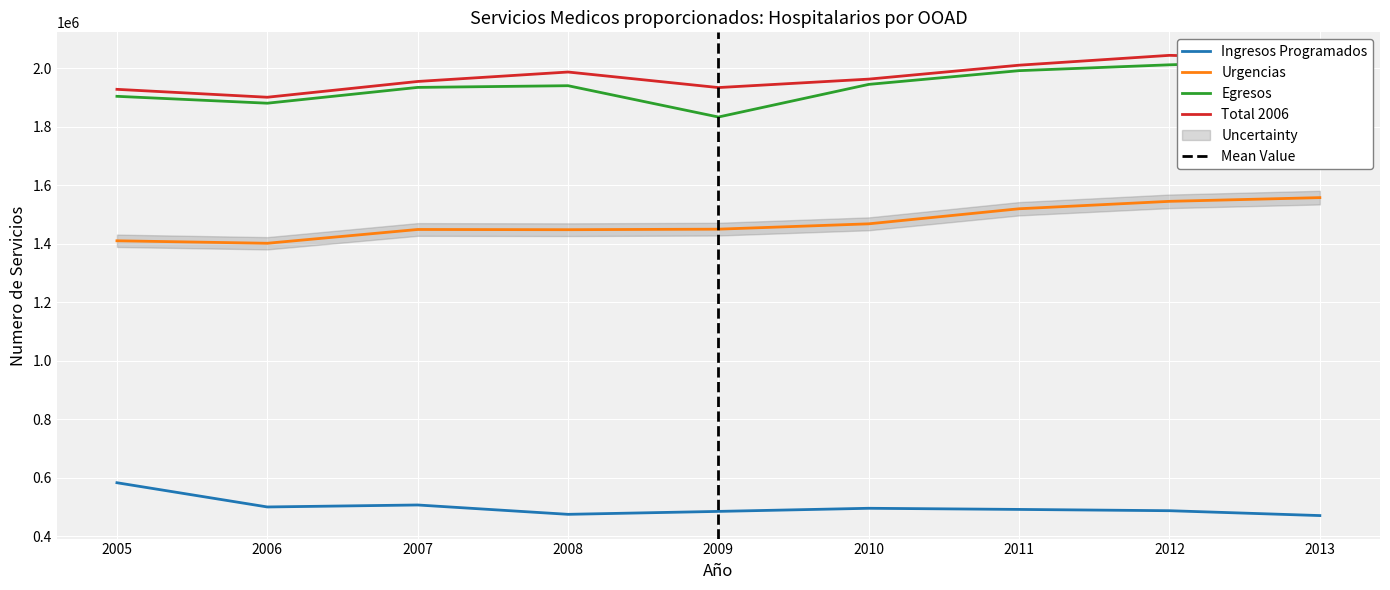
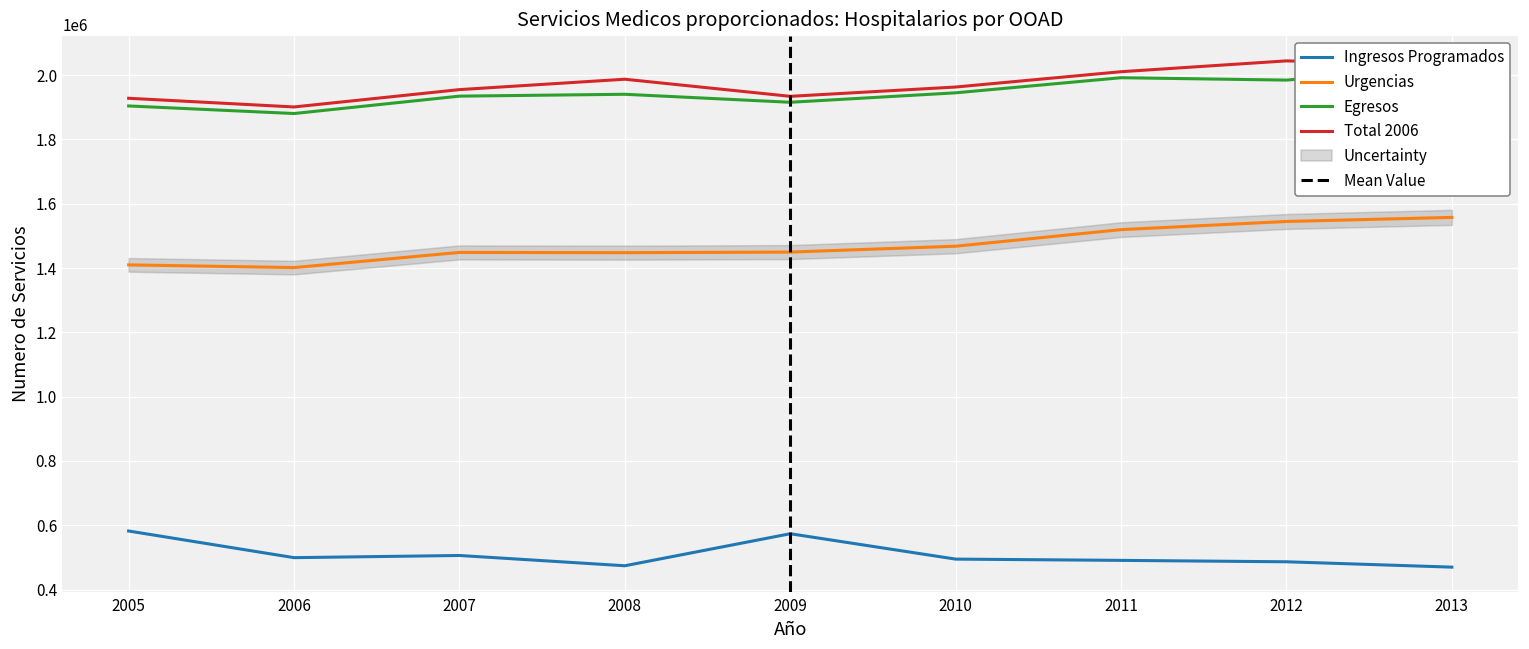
  {
    "Ingresos Programados": {
      "2005": 580000,
      "2006": 500000,
      "2007": 510000,
      "2008": 470000,
-     "2009": 480000,
+     "2009": 570000,
      "2010": 490000,
      "2011": 490000,
      "2012": 490000,
      "2013": 470000
    },
    "Urgencias": {
      "2005": 1410000,
      "2006": 1400000,
      "2007": 1450000,
      "2008": 1450000,
      "2009": 1450000,
      "2010": 1470000,
      "2011": 1520000,
      "2012": 1540000,
      "2013": 1560000
    },
    "Egresos": {
      "2005": 1900000,
      "2006": 1880000,
      "2007": 1930000,
      "2008": 1940000,
-     "2009": 1830000,
+     "2009": 1920000,
      "2010": 1940000,
      "2011": 1990000,
-     "2012": 2010000
+     "2012": 1980000
    },
    "Total 2006": {
      "2005": 1930000,
      "2006": 1900000,
      "2007": 1950000,
      "2008": 1990000,
      "2009": 1930000,
      "2010": 1960000,
      "2011": 2010000,
      "2012": 2040000
    }
  }
